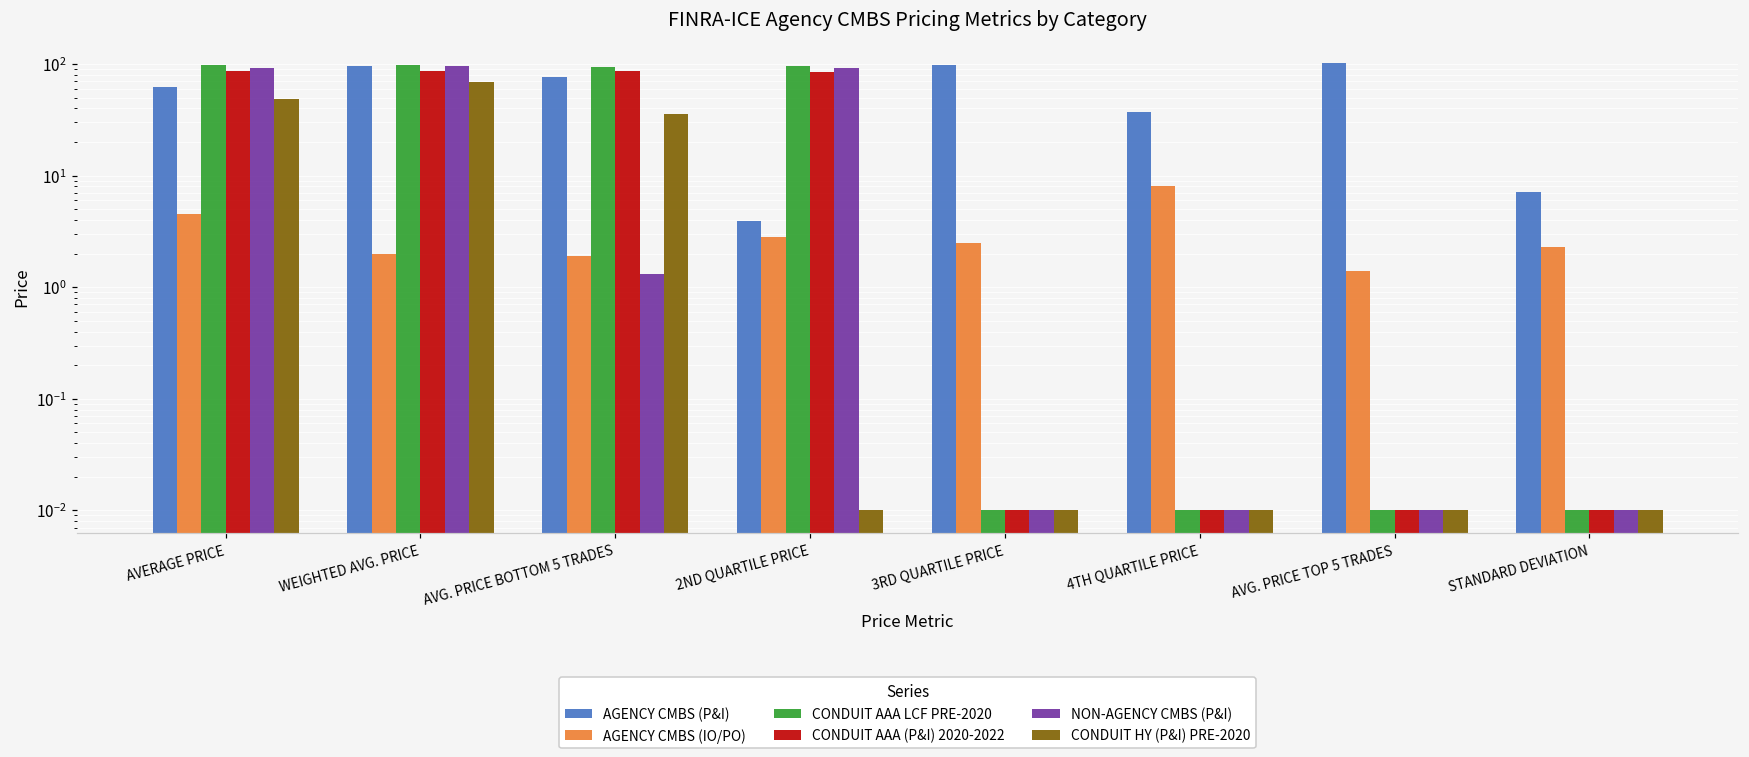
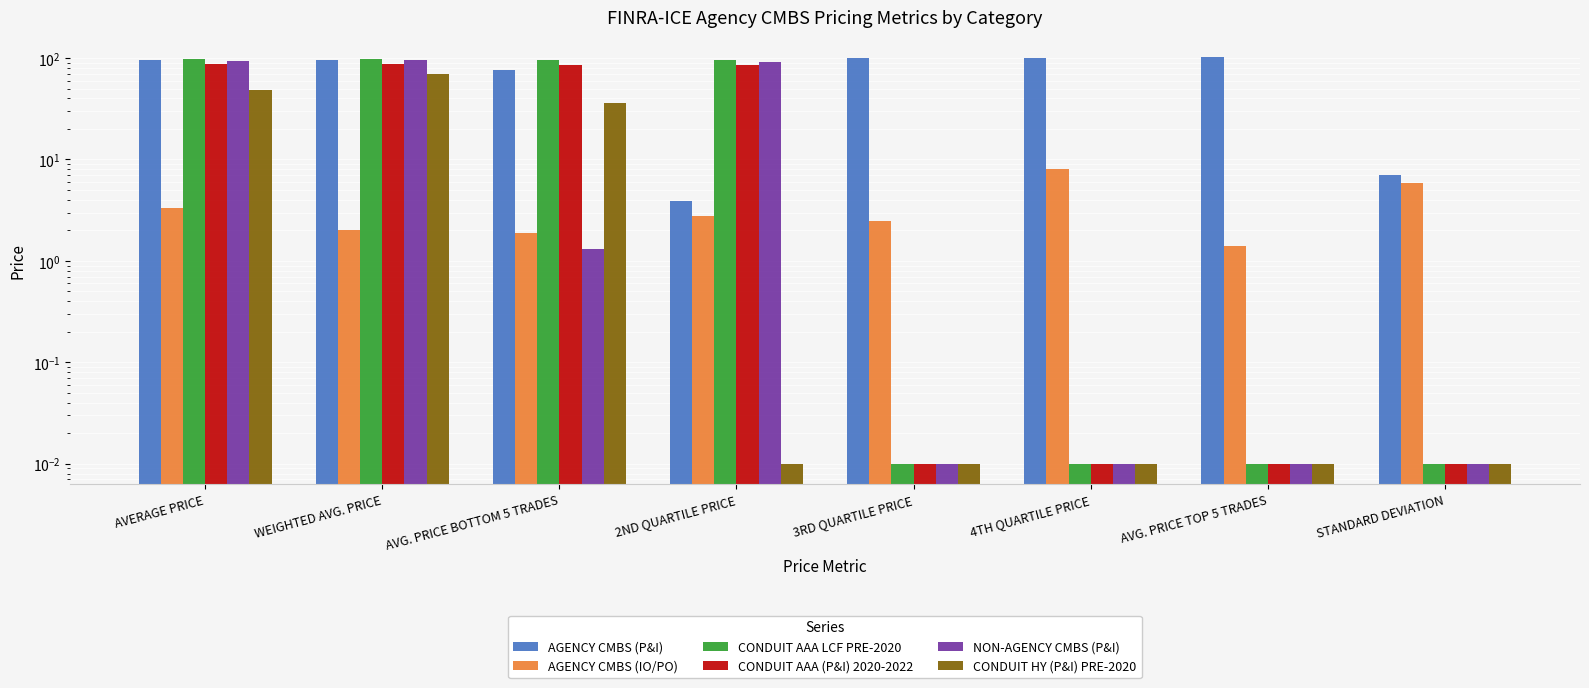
  {
    "AGENCY CMBS (P&I)": {
-     "AVERAGE PRICE": 60,
+     "AVERAGE PRICE": 100,
      "WEIGHTED AVG. PRICE": 100,
      "AVG. PRICE BOTTOM 5 TRADES": 80,
      "2ND QUARTILE PRICE": 4,
      "3RD QUARTILE PRICE": 100,
-     "4TH QUARTILE PRICE": 37,
+     "4TH QUARTILE PRICE": 100,
      "AVG. PRICE TOP 5 TRADES": 100,
      "STANDARD DEVIATION": 7
    },
    "AGENCY CMBS (IO/PO)": {
-     "AVERAGE PRICE": 5,
+     "AVERAGE PRICE": 3.3,
      "WEIGHTED AVG. PRICE": 2.0,
      "AVG. PRICE BOTTOM 5 TRADES": 1.9,
      "2ND QUARTILE PRICE": 2.8,
      "3RD QUARTILE PRICE": 2.5,
      "4TH QUARTILE PRICE": 8,
      "AVG. PRICE TOP 5 TRADES": 1.4,
-     "STANDARD DEVIATION": 2.3
+     "STANDARD DEVIATION": 6
    },
    "CONDUIT AAA LCF PRE-2020": {
      "AVERAGE PRICE": 100,
      "WEIGHTED AVG. PRICE": 100,
      "AVG. PRICE BOTTOM 5 TRADES": 90,
      "2ND QUARTILE PRICE": 100,
      "3RD QUARTILE PRICE": 0.010,
      "4TH QUARTILE PRICE": 0.010,
      "AVG. PRICE TOP 5 TRADES": 0.010,
      "STANDARD DEVIATION": 0.010
    },
    "CONDUIT AAA (P&I) 2020-2022": {
      "AVERAGE PRICE": 90,
      "WEIGHTED AVG. PRICE": 90,
      "AVG. PRICE BOTTOM 5 TRADES": 90,
      "2ND QUARTILE PRICE": 90,
      "3RD QUARTILE PRICE": 0.010,
      "4TH QUARTILE PRICE": 0.010,
      "AVG. PRICE TOP 5 TRADES": 0.010,
      "STANDARD DEVIATION": 0.010
    },
    "NON-AGENCY CMBS (P&I)": {
      "AVERAGE PRICE": 90,
      "WEIGHTED AVG. PRICE": 100,
      "AVG. PRICE BOTTOM 5 TRADES": 1.3,
      "2ND QUARTILE PRICE": 90,
      "3RD QUARTILE PRICE": 0.010,
      "4TH QUARTILE PRICE": 0.010,
      "AVG. PRICE TOP 5 TRADES": 0.010,
      "STANDARD DEVIATION": 0.010
    },
    "CONDUIT HY (P&I) PRE-2020": {
      "AVERAGE PRICE": 50,
      "WEIGHTED AVG. PRICE": 70,
      "AVG. PRICE BOTTOM 5 TRADES": 36,
      "2ND QUARTILE PRICE": 0.010,
      "3RD QUARTILE PRICE": 0.010,
      "4TH QUARTILE PRICE": 0.010,
      "AVG. PRICE TOP 5 TRADES": 0.010,
      "STANDARD DEVIATION": 0.010
    }
  }
